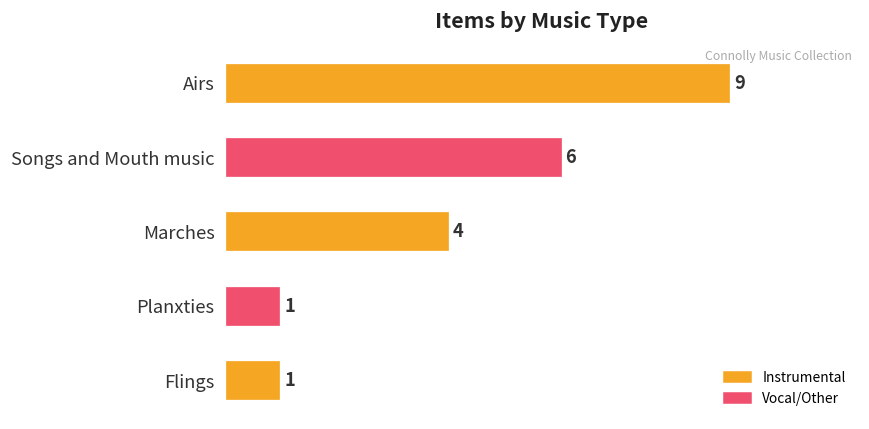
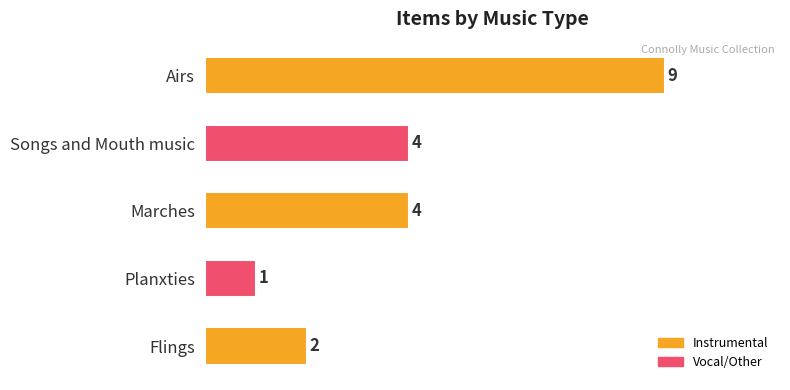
  {
    "Airs": 9,
-   "Songs and Mouth music": 6,
+   "Songs and Mouth music": 4,
    "Marches": 4,
    "Planxties": 1,
-   "Flings": 1
+   "Flings": 2
  }
